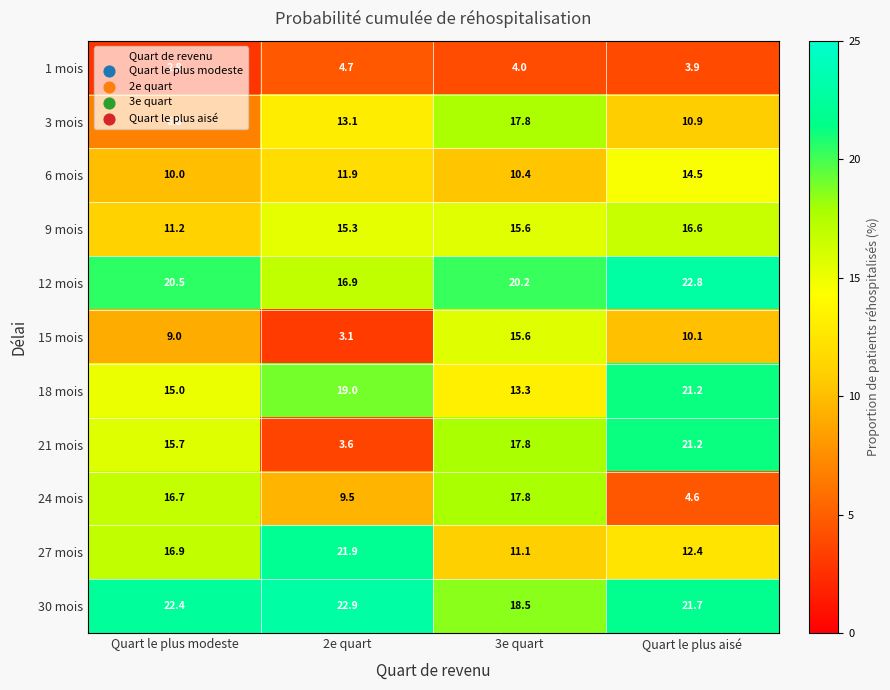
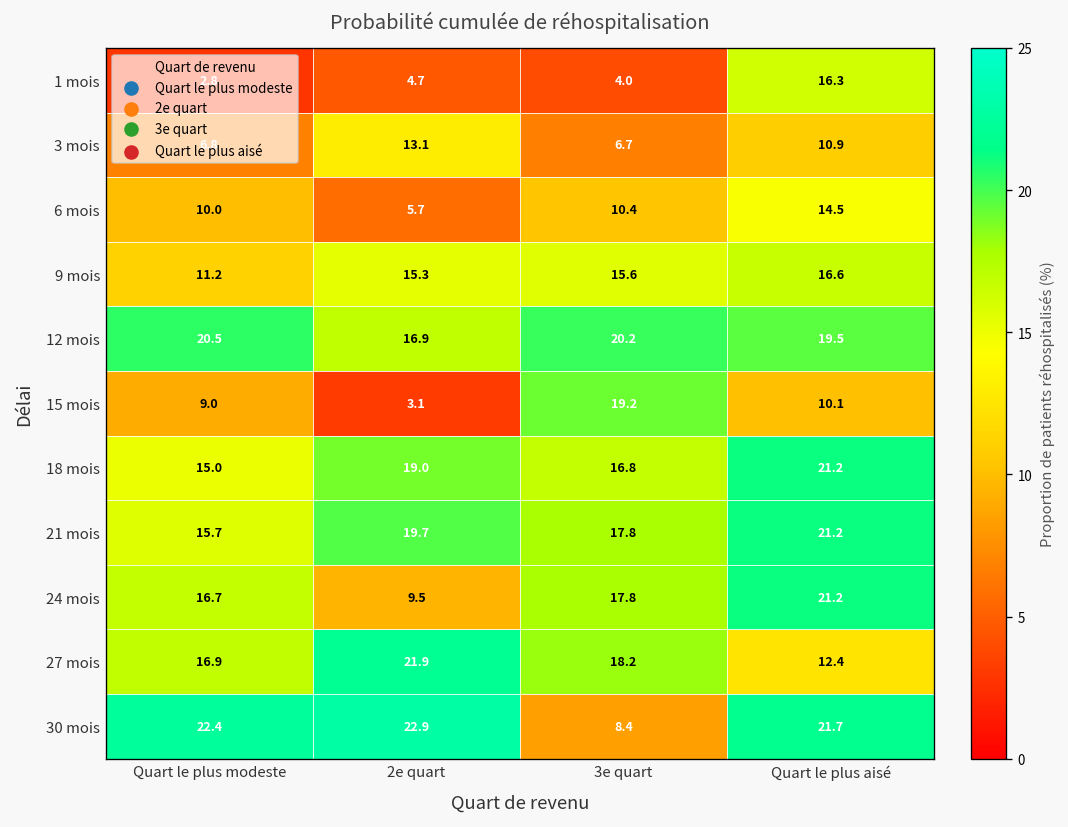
  {
    "1 mois": {
      "2e quart": 4.7,
      "3e quart": 4.0,
-     "Quart le plus aisé": 3.9
+     "Quart le plus aisé": 16.3
    },
    "3 mois": {
      "2e quart": 13.1,
-     "3e quart": 17.8,
+     "3e quart": 6.7,
      "Quart le plus aisé": 10.9
    },
    "6 mois": {
      "Quart le plus modeste": 10.0,
-     "2e quart": 11.9,
+     "2e quart": 5.7,
      "3e quart": 10.4,
      "Quart le plus aisé": 14.5
    },
    "9 mois": {
      "Quart le plus modeste": 11.2,
      "2e quart": 15.3,
      "3e quart": 15.6,
      "Quart le plus aisé": 16.6
    },
    "12 mois": {
      "Quart le plus modeste": 20.5,
      "2e quart": 16.9,
      "3e quart": 20.2,
-     "Quart le plus aisé": 22.8
+     "Quart le plus aisé": 19.5
    },
    "15 mois": {
      "Quart le plus modeste": 9.0,
      "2e quart": 3.1,
-     "3e quart": 15.6,
+     "3e quart": 19.2,
      "Quart le plus aisé": 10.1
    },
    "18 mois": {
      "Quart le plus modeste": 15.0,
      "2e quart": 19.0,
-     "3e quart": 13.3,
+     "3e quart": 16.8,
      "Quart le plus aisé": 21.2
    },
    "21 mois": {
      "Quart le plus modeste": 15.7,
-     "2e quart": 3.6,
+     "2e quart": 19.7,
      "3e quart": 17.8,
      "Quart le plus aisé": 21.2
    },
    "24 mois": {
      "Quart le plus modeste": 16.7,
      "2e quart": 9.5,
      "3e quart": 17.8,
-     "Quart le plus aisé": 4.6
+     "Quart le plus aisé": 21.2
    },
    "27 mois": {
      "Quart le plus modeste": 16.9,
      "2e quart": 21.9,
-     "3e quart": 11.1,
+     "3e quart": 18.2,
      "Quart le plus aisé": 12.4
    },
    "30 mois": {
      "Quart le plus modeste": 22.4,
      "2e quart": 22.9,
-     "3e quart": 18.5,
+     "3e quart": 8.4,
      "Quart le plus aisé": 21.7
    }
  }
